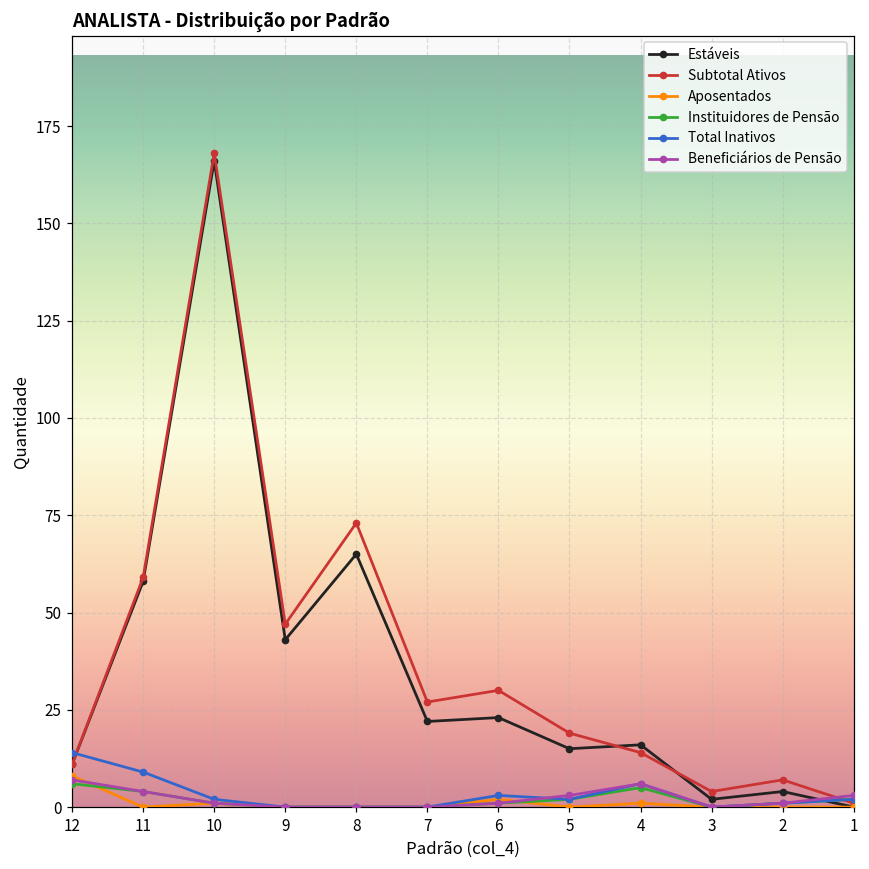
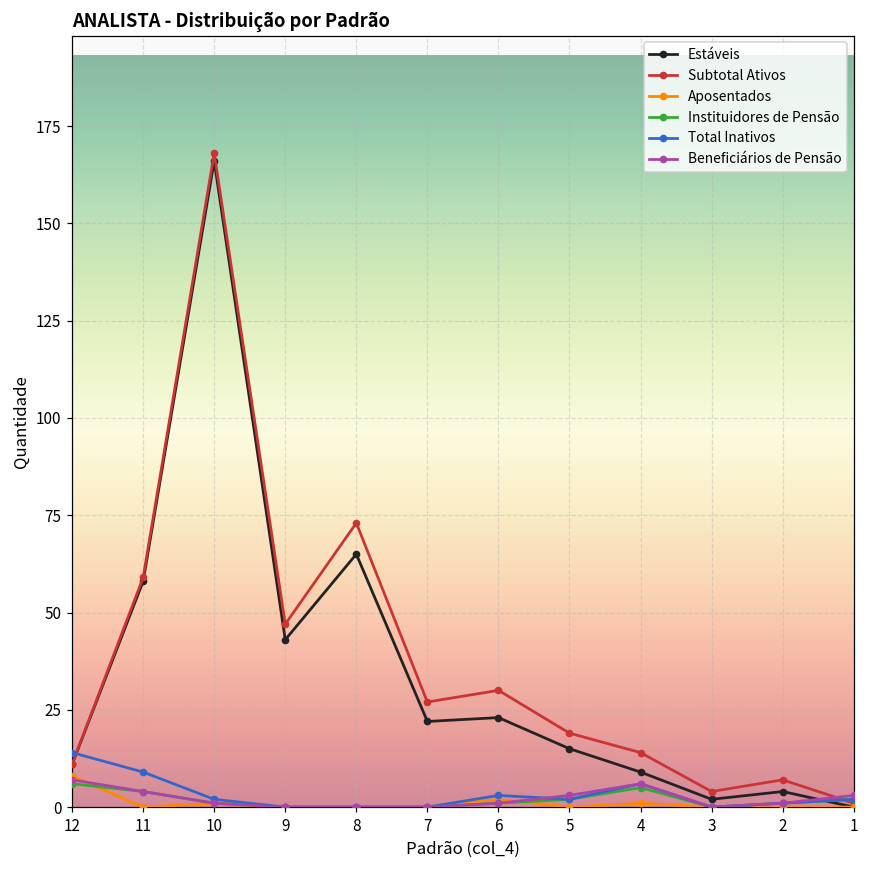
  {
    "Estáveis": {
      "11": 58,
      "10": 166,
      "9": 43,
      "8": 65,
      "7": 22,
      "6": 23,
      "5": 15,
-     "4": 16,
+     "4": 9,
      "3": 2,
      "2": 4
    },
    "Subtotal Ativos": {
      "11": 59,
      "10": 168,
      "9": 47,
      "8": 73,
      "7": 27,
      "6": 30,
      "5": 19,
      "4": 14,
      "3": 4,
      "2": 7,
      "1": 1
    },
    "Aposentados": {
      "12": 8,
      "11": 0,
      "6": 2,
      "5": 0,
      "4": 1,
      "2": 0
    },
    "Instituidores de Pensão": {
      "12": 6,
      "4": 5
    },
    "Total Inativos": {
      "12": 14,
      "11": 9,
      "10": 2,
      "6": 3
    },
    "Beneficiários de Pensão": {
      "12": 7,
      "5": 3,
      "1": 3
    }
  }
